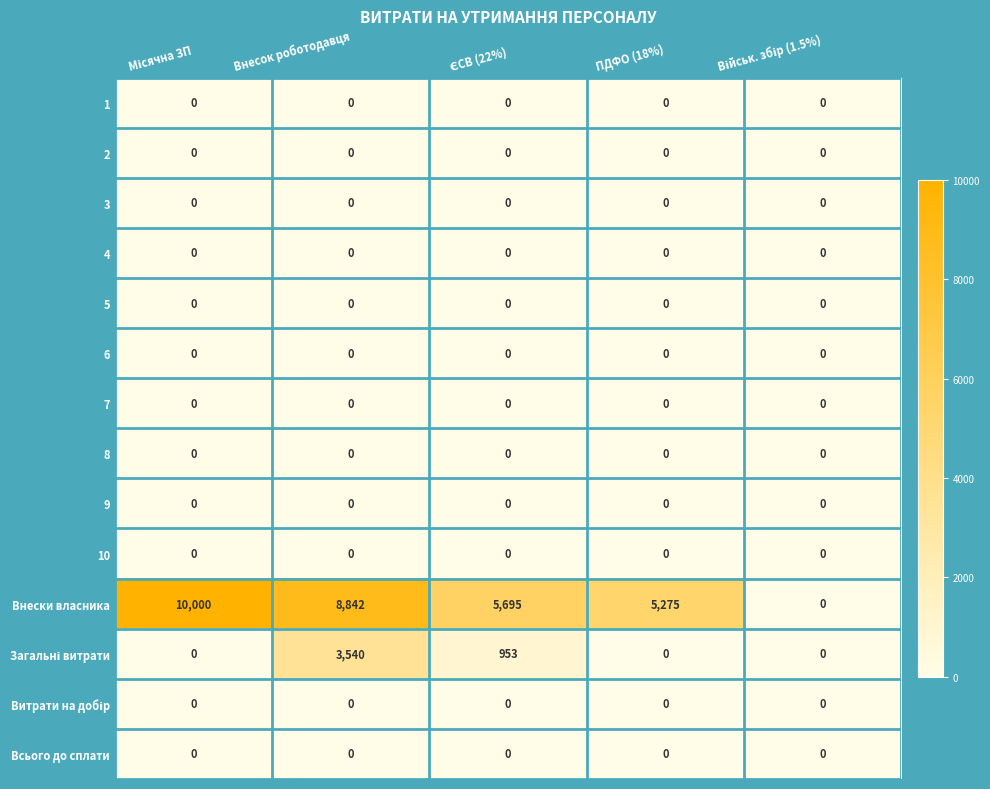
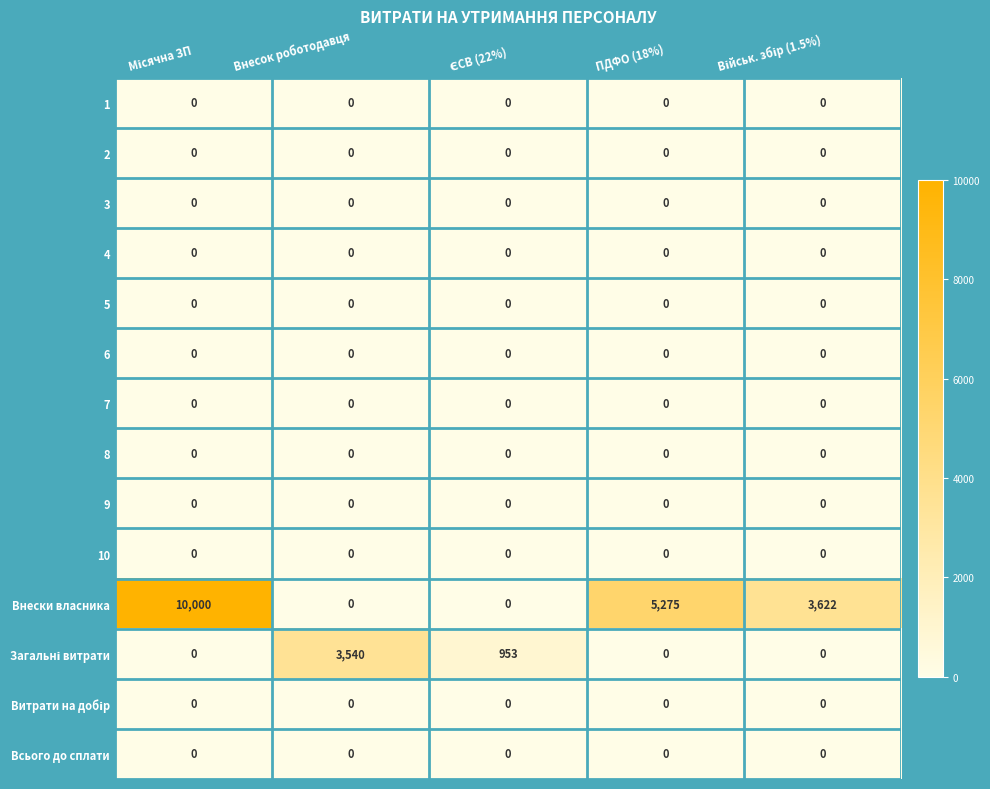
  {
    "1": {
      "Місячна ЗП": "0",
      "Внесок роботодавця": "0",
      "ЄСВ (22%)": "0",
      "ПДФО (18%)": "0",
      "Військ. збір (1.5%)": "0"
    },
    "2": {
      "Місячна ЗП": "0",
      "Внесок роботодавця": "0",
      "ЄСВ (22%)": "0",
      "ПДФО (18%)": "0",
      "Військ. збір (1.5%)": "0"
    },
    "3": {
      "Місячна ЗП": "0",
      "Внесок роботодавця": "0",
      "ЄСВ (22%)": "0",
      "ПДФО (18%)": "0",
      "Військ. збір (1.5%)": "0"
    },
    "4": {
      "Місячна ЗП": "0",
      "Внесок роботодавця": "0",
      "ЄСВ (22%)": "0",
      "ПДФО (18%)": "0",
      "Військ. збір (1.5%)": "0"
    },
    "5": {
      "Місячна ЗП": "0",
      "Внесок роботодавця": "0",
      "ЄСВ (22%)": "0",
      "ПДФО (18%)": "0",
      "Військ. збір (1.5%)": "0"
    },
    "6": {
      "Місячна ЗП": "0",
      "Внесок роботодавця": "0",
      "ЄСВ (22%)": "0",
      "ПДФО (18%)": "0",
      "Військ. збір (1.5%)": "0"
    },
    "7": {
      "Місячна ЗП": "0",
      "Внесок роботодавця": "0",
      "ЄСВ (22%)": "0",
      "ПДФО (18%)": "0",
      "Військ. збір (1.5%)": "0"
    },
    "8": {
      "Місячна ЗП": "0",
      "Внесок роботодавця": "0",
      "ЄСВ (22%)": "0",
      "ПДФО (18%)": "0",
      "Військ. збір (1.5%)": "0"
    },
    "9": {
      "Місячна ЗП": "0",
      "Внесок роботодавця": "0",
      "ЄСВ (22%)": "0",
      "ПДФО (18%)": "0",
      "Військ. збір (1.5%)": "0"
    },
    "10": {
      "Місячна ЗП": "0",
      "Внесок роботодавця": "0",
      "ЄСВ (22%)": "0",
      "ПДФО (18%)": "0",
      "Військ. збір (1.5%)": "0"
    },
    "Внески власника": {
      "Місячна ЗП": "10,000",
-     "Внесок роботодавця": "8,842",
-     "ЄСВ (22%)": "5,695",
+     "Внесок роботодавця": "0",
+     "ЄСВ (22%)": "0",
      "ПДФО (18%)": "5,275",
-     "Військ. збір (1.5%)": "0"
+     "Військ. збір (1.5%)": "3,622"
    },
    "Загальні витрати": {
      "Місячна ЗП": "0",
      "Внесок роботодавця": "3,540",
      "ЄСВ (22%)": "953",
      "ПДФО (18%)": "0",
      "Військ. збір (1.5%)": "0"
    },
    "Витрати на добір": {
      "Місячна ЗП": "0",
      "Внесок роботодавця": "0",
      "ЄСВ (22%)": "0",
      "ПДФО (18%)": "0",
      "Військ. збір (1.5%)": "0"
    },
    "Всього до сплати": {
      "Місячна ЗП": "0",
      "Внесок роботодавця": "0",
      "ЄСВ (22%)": "0",
      "ПДФО (18%)": "0",
      "Військ. збір (1.5%)": "0"
    }
  }
